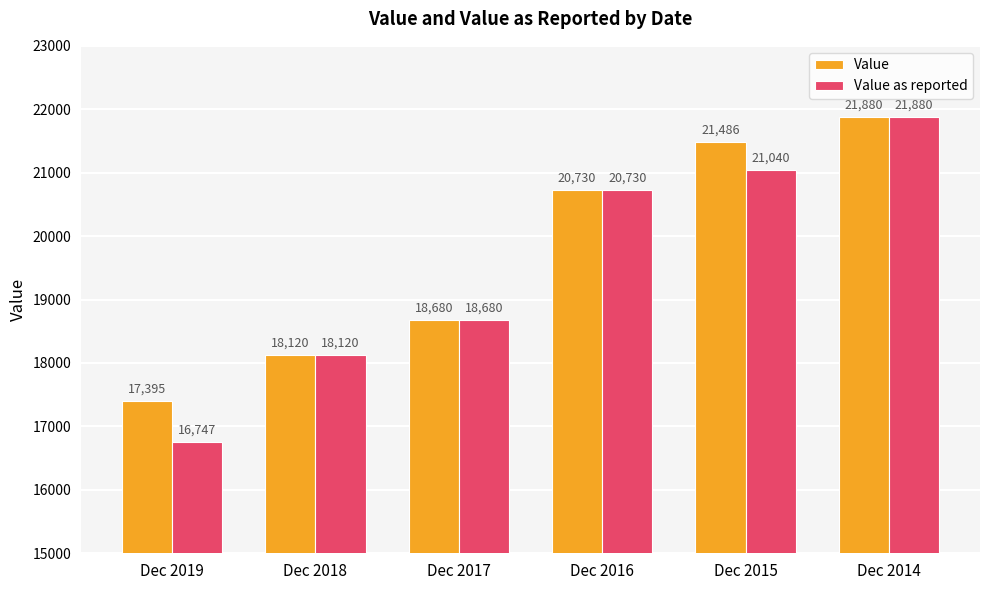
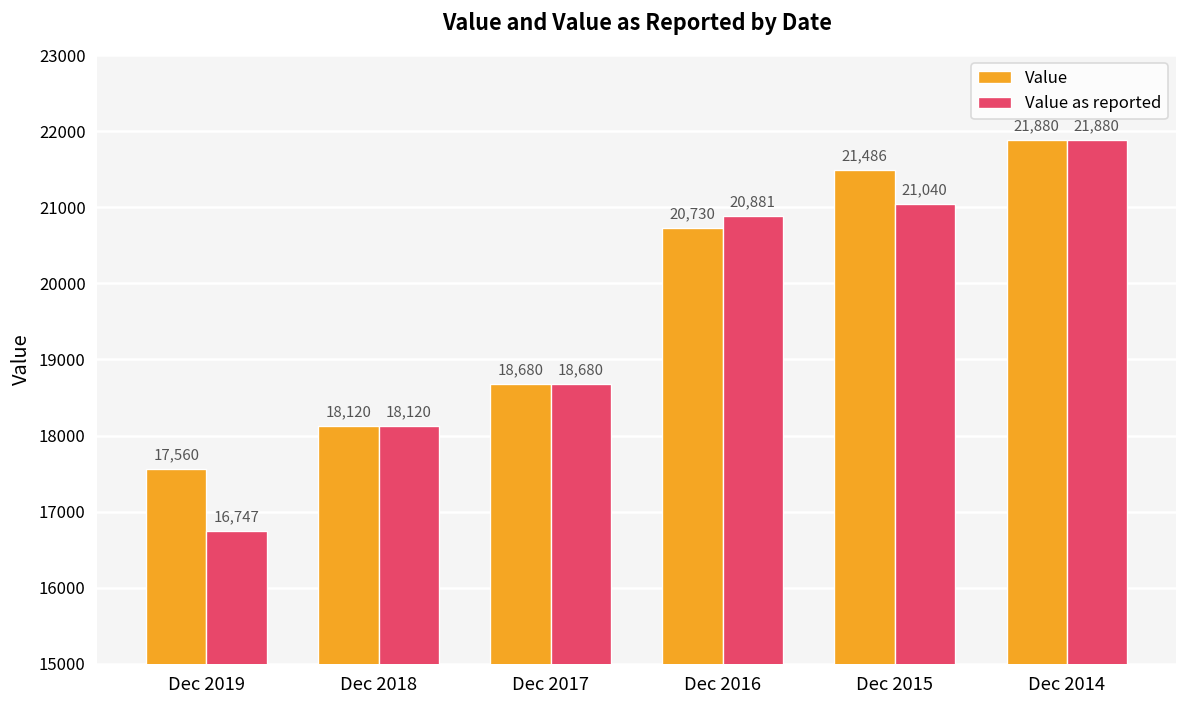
  {
    "Value": {
-     "Dec 2019": "17,395",
+     "Dec 2019": "17,560",
      "Dec 2018": "18,120",
      "Dec 2017": "18,680",
      "Dec 2016": "20,730",
      "Dec 2015": "21,486"
    },
    "Value as reported": {
      "Dec 2019": "16,747",
      "Dec 2018": "18,120",
      "Dec 2017": "18,680",
-     "Dec 2016": "20,730",
+     "Dec 2016": "20,881",
      "Dec 2015": "21,040"
    }
  }
